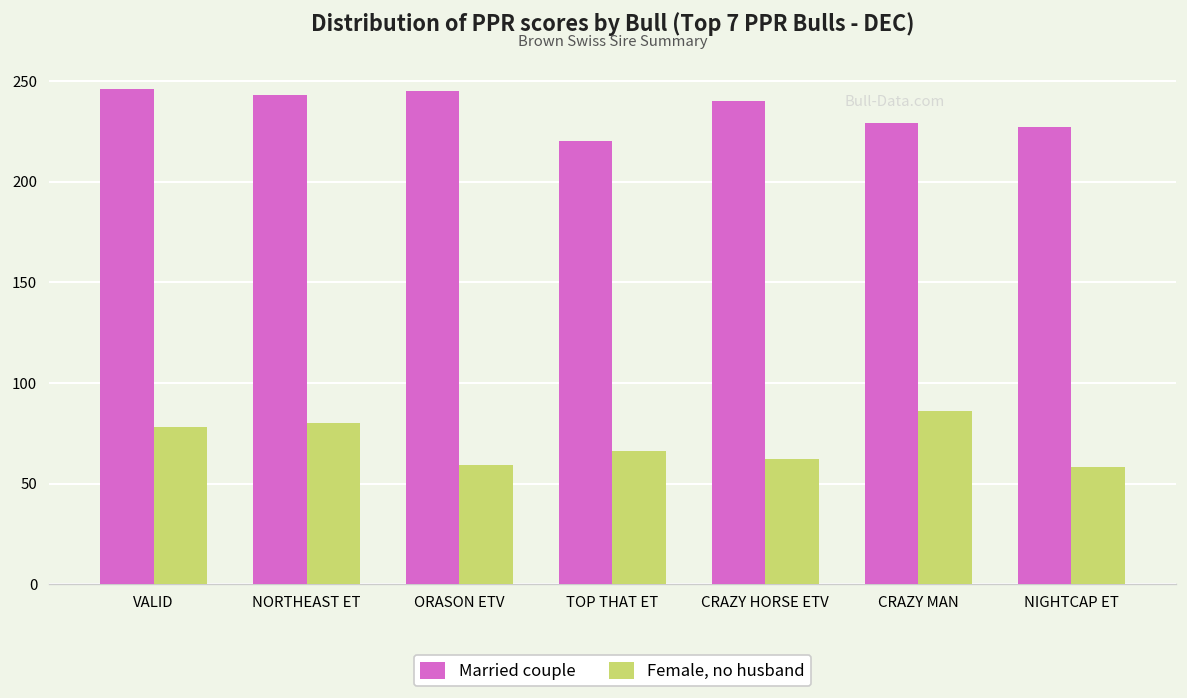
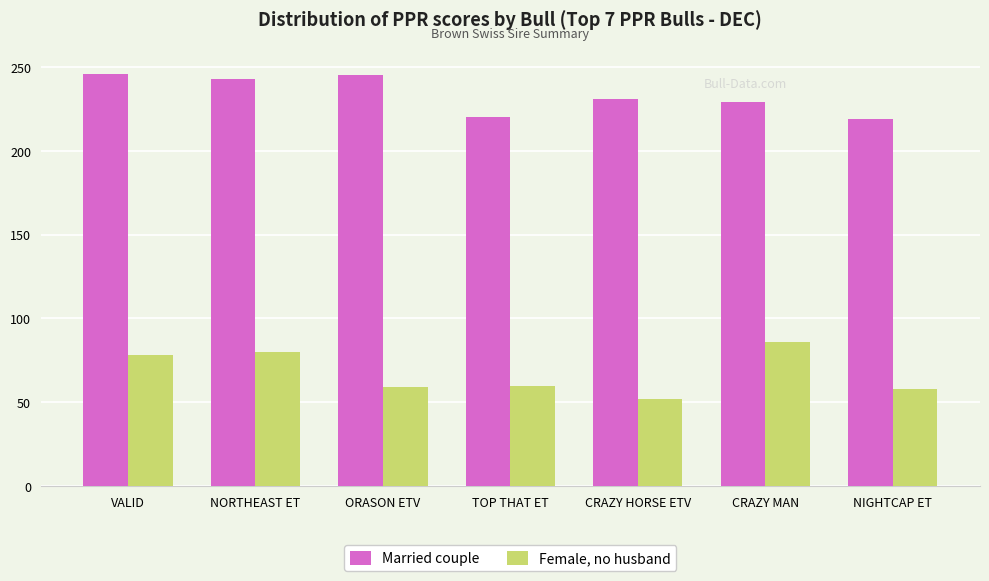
  {
    "Married couple": {
      "VALID": 246,
      "NORTHEAST ET": 243,
      "ORASON ETV": 245,
      "TOP THAT ET": 220,
-     "CRAZY HORSE ETV": 240,
+     "CRAZY HORSE ETV": 231,
      "CRAZY MAN": 229,
-     "NIGHTCAP ET": 227
+     "NIGHTCAP ET": 219
    },
    "Female, no husband": {
      "VALID": 78,
      "NORTHEAST ET": 80,
      "ORASON ETV": 59,
-     "TOP THAT ET": 66,
-     "CRAZY HORSE ETV": 62,
+     "TOP THAT ET": 60,
+     "CRAZY HORSE ETV": 52,
      "CRAZY MAN": 86,
      "NIGHTCAP ET": 58
    }
  }
